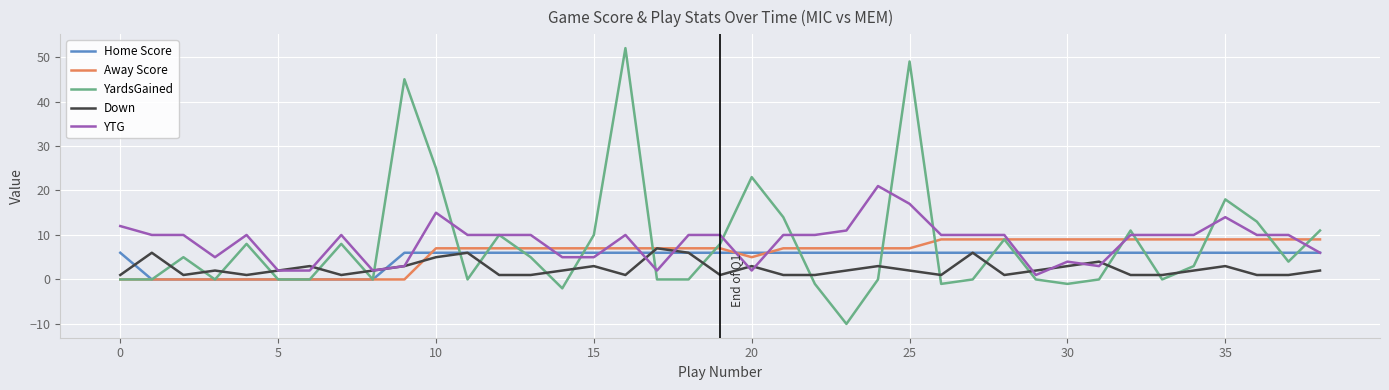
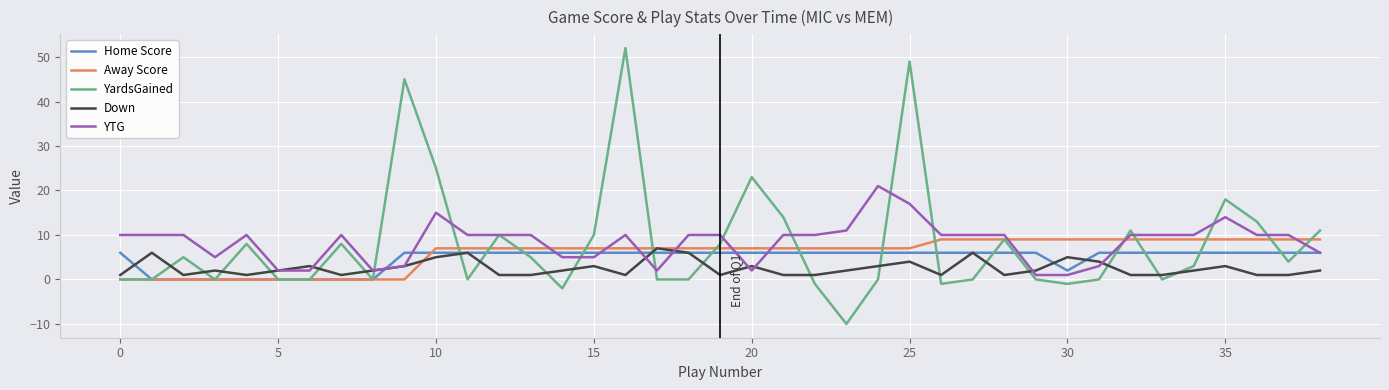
  {
    "Home Score": {
      "0": 6,
      "10": 6,
      "15": 6,
      "20": 6,
      "25": 6,
-     "30": 6,
+     "30": 2,
      "35": 6
    },
    "Away Score": {
      "10": 7,
      "15": 7,
-     "20": 5,
+     "20": 7,
      "25": 7,
      "30": 9,
      "35": 9
    },
    "YardsGained": {
      "10": 25,
      "15": 10,
      "20": 23,
      "25": 49,
      "30": -1,
      "35": 18
    },
    "Down": {
      "0": 1,
      "10": 5,
      "15": 3,
      "20": 3,
-     "25": 2,
-     "30": 3,
+     "25": 4,
+     "30": 5,
      "35": 3
    },
    "YTG": {
-     "0": 12,
+     "0": 10,
      "10": 15,
      "15": 5,
      "20": 2,
      "25": 17,
-     "30": 4,
+     "30": 1,
      "35": 14
    }
  }
